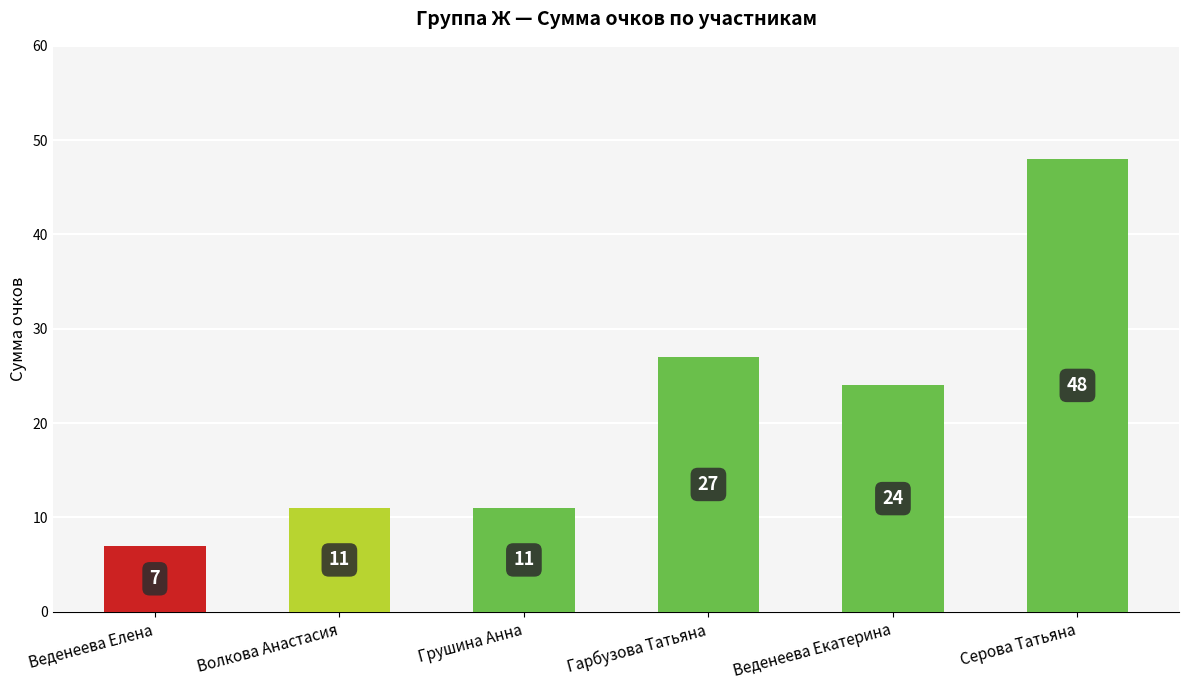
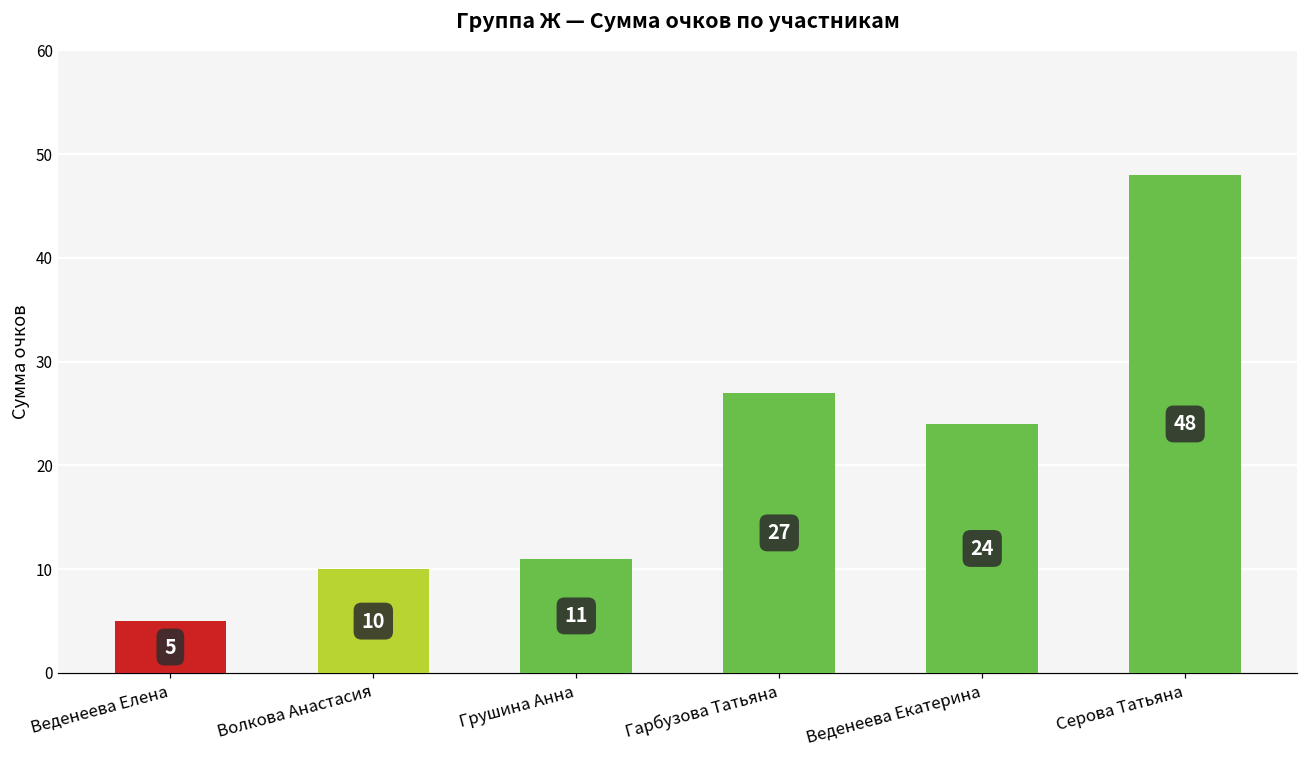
  {
-   "Веденеева Елена": 7,
-   "Волкова Анастасия": 11
+   "Веденеева Елена": 5,
+   "Волкова Анастасия": 10
  }
